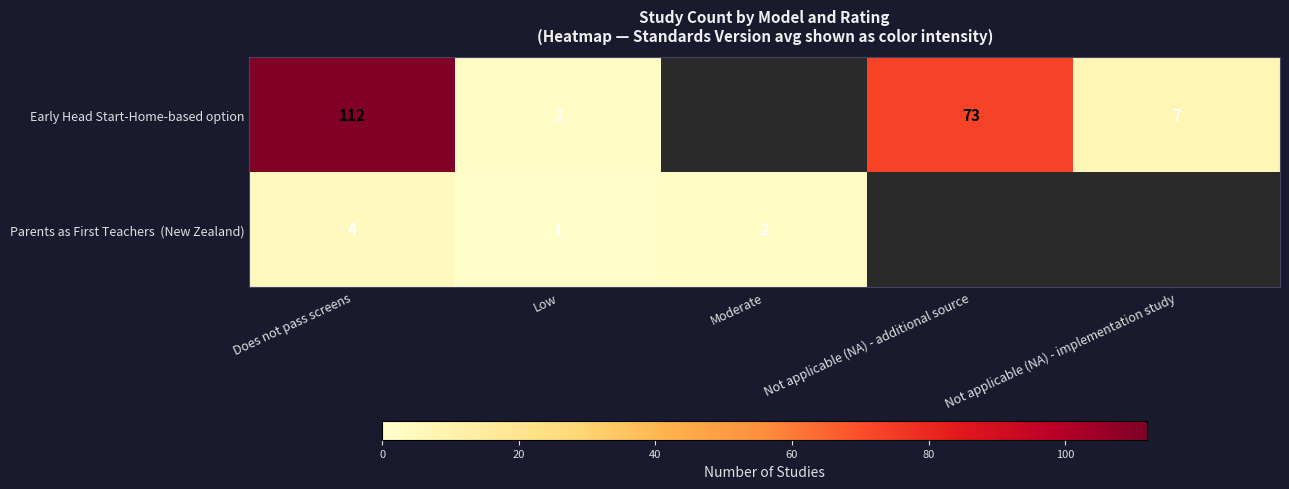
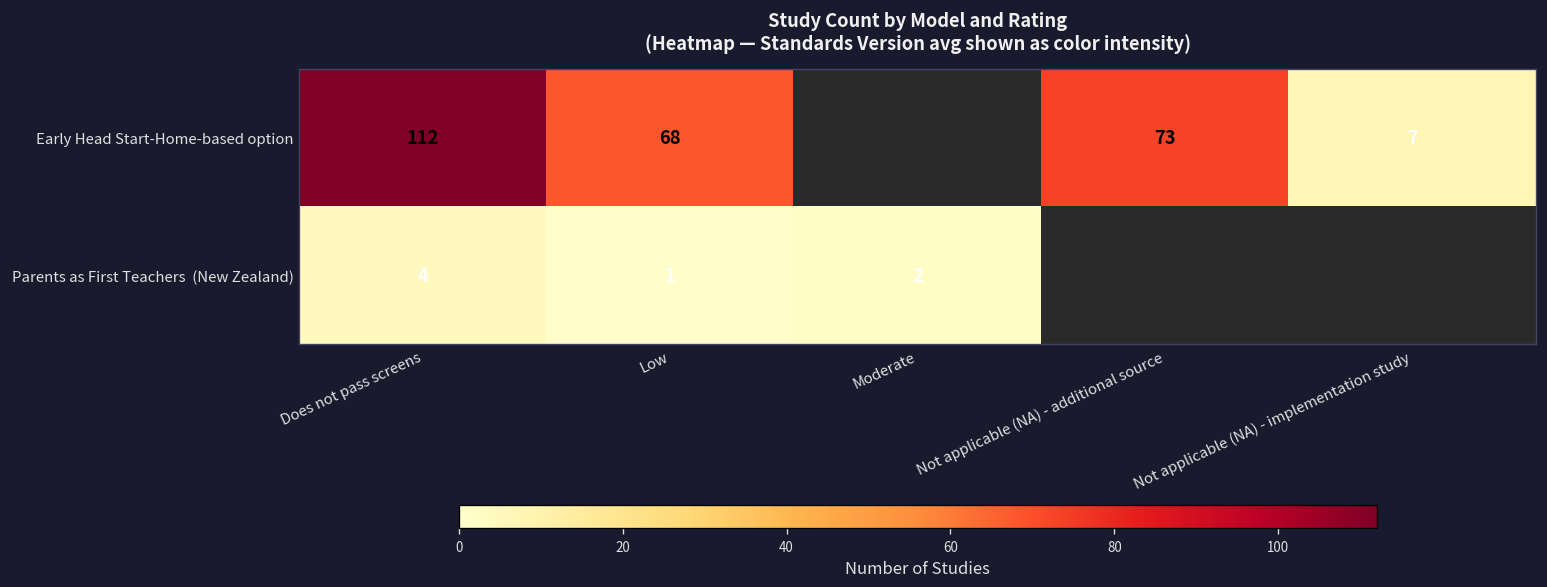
  {
    "Early Head Start-Home-based option": {
      "Does not pass screens": 112,
-     "Low": 2,
+     "Low": 68,
      "Not applicable (NA) - additional source": 73,
      "Not applicable (NA) - implementation study": 7
    },
    "Parents as First Teachers (New Zealand)": {
      "Does not pass screens": 4,
      "Low": 1,
      "Moderate": 2
    }
  }
